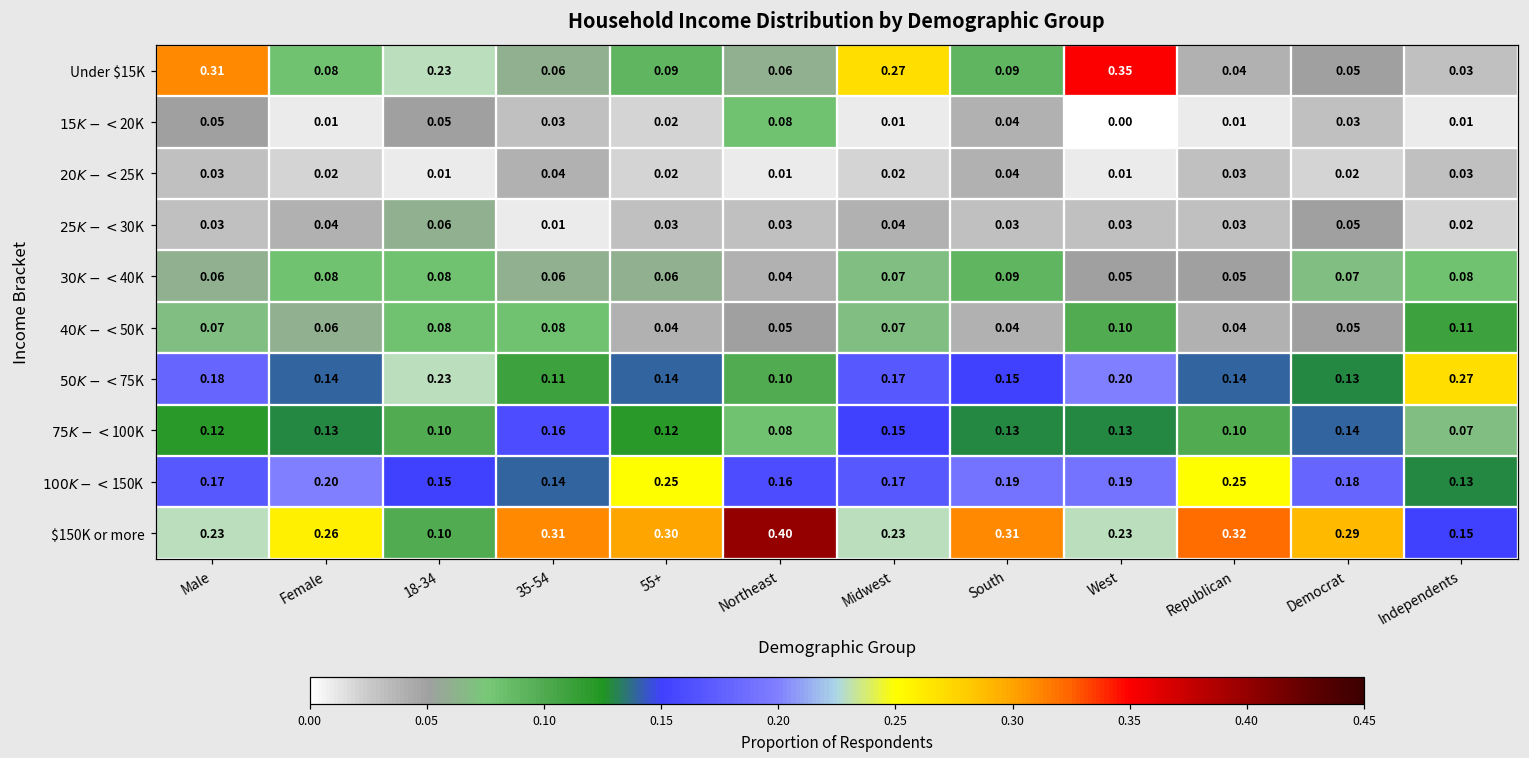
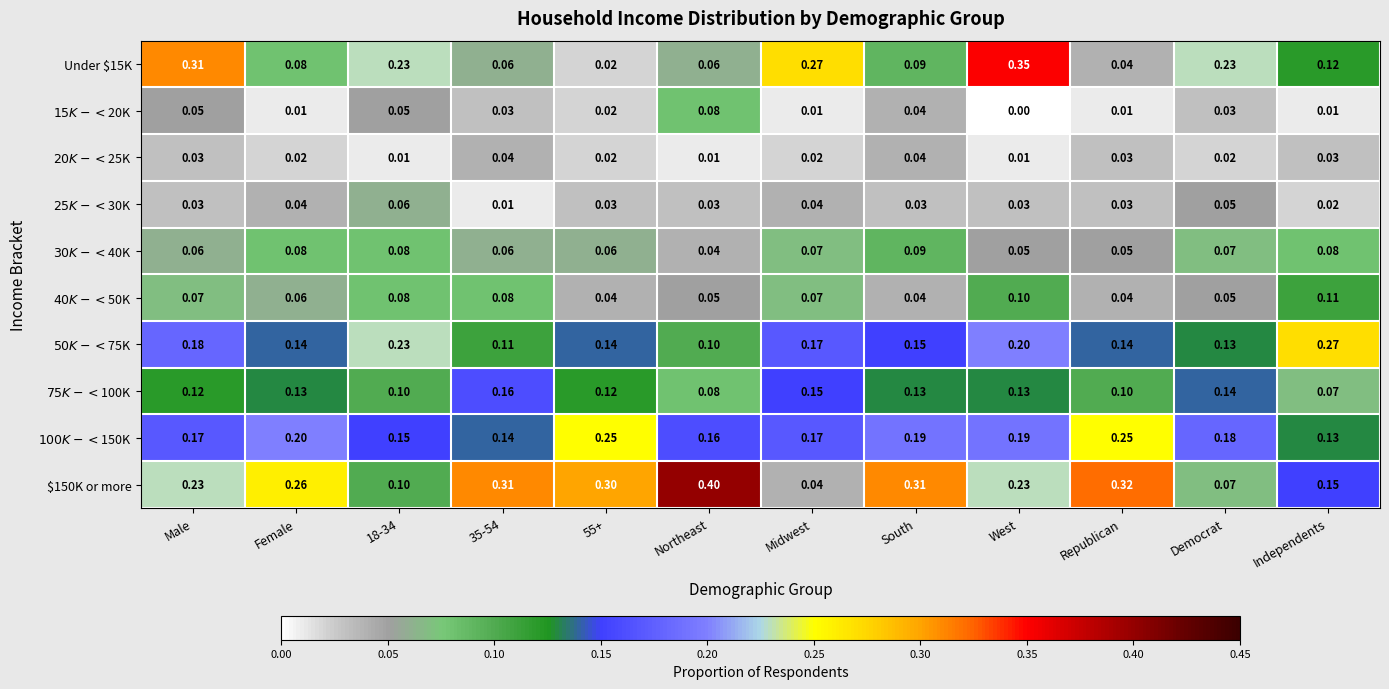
  {
    "Under $15K": {
      "Male": 0.31,
      "Female": 0.08,
      "18-34": 0.23,
      "35-54": 0.06,
-     "55+": 0.09,
+     "55+": 0.02,
      "Northeast": 0.06,
      "Midwest": 0.27,
      "South": 0.09,
      "West": 0.35,
      "Republican": 0.04,
-     "Democrat": 0.05,
-     "Independents": 0.03
+     "Democrat": 0.23,
+     "Independents": 0.12
    },
    "$150K or more": {
      "Male": 0.23,
      "Female": 0.26,
      "18-34": 0.10,
      "35-54": 0.31,
      "55+": 0.30,
      "Northeast": 0.40,
-     "Midwest": 0.23,
+     "Midwest": 0.04,
      "South": 0.31,
      "West": 0.23,
      "Republican": 0.32,
-     "Democrat": 0.29,
+     "Democrat": 0.07,
      "Independents": 0.15
    }
  }
